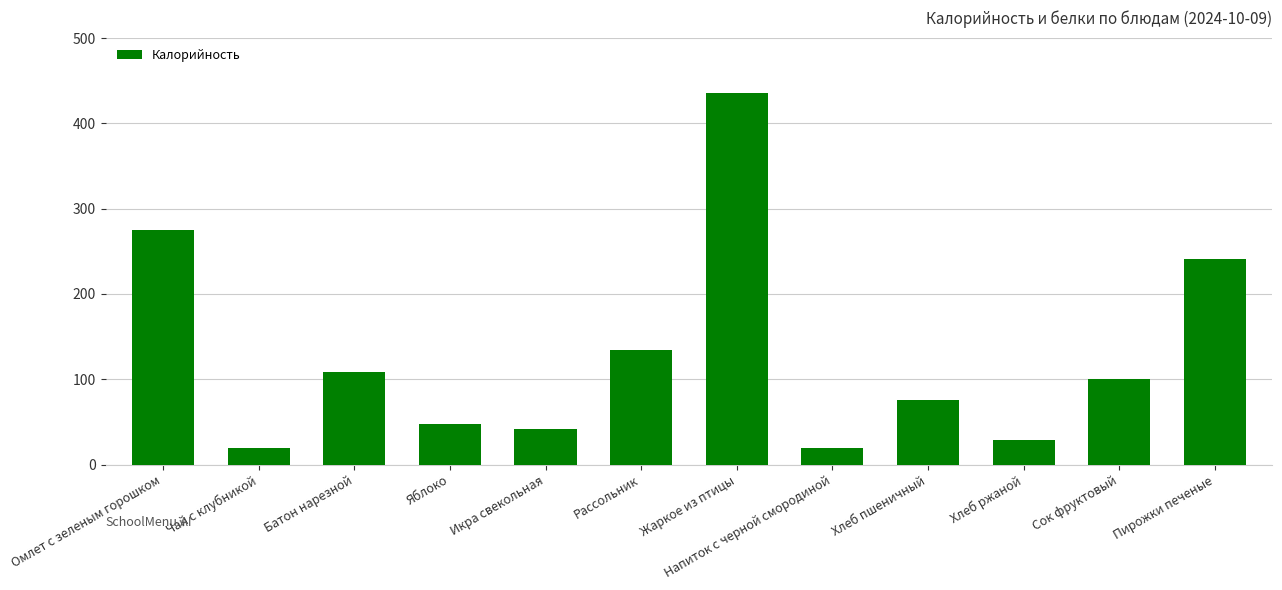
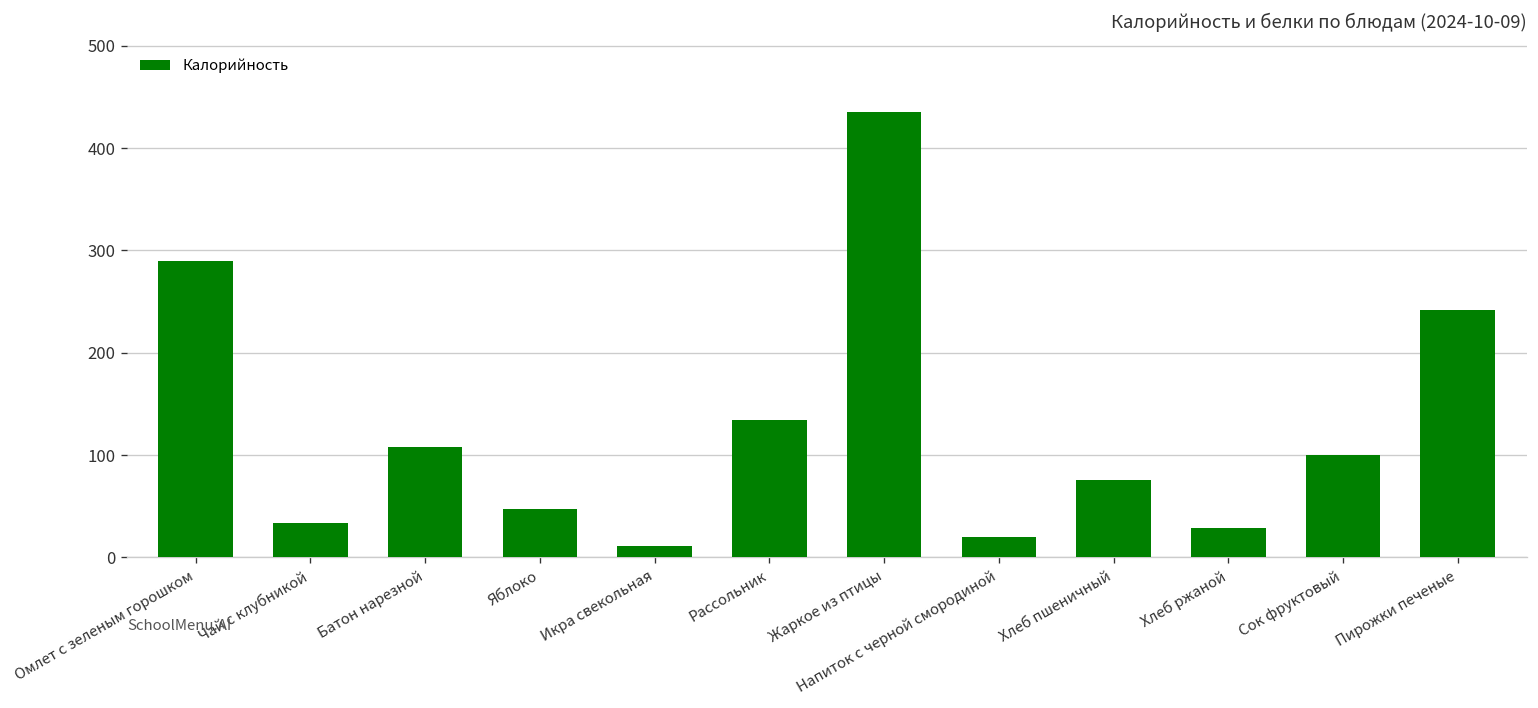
  {
-   "Омлет с зеленым горошком": 280,
-   "Чай с клубникой": 20,
+   "Омлет с зеленым горошком": 290,
+   "Чай с клубникой": 30,
    "Батон нарезной": 110,
    "Яблоко": 50,
-   "Икра свекольная": 40,
+   "Икра свекольная": 10,
    "Рассольник": 130,
    "Жаркое из птицы": 440,
    "Напиток с черной смородиной": 20,
    "Хлеб пшеничный": 80,
    "Хлеб ржаной": 30,
    "Сок фруктовый": 100,
    "Пирожки печеные": 240
  }
